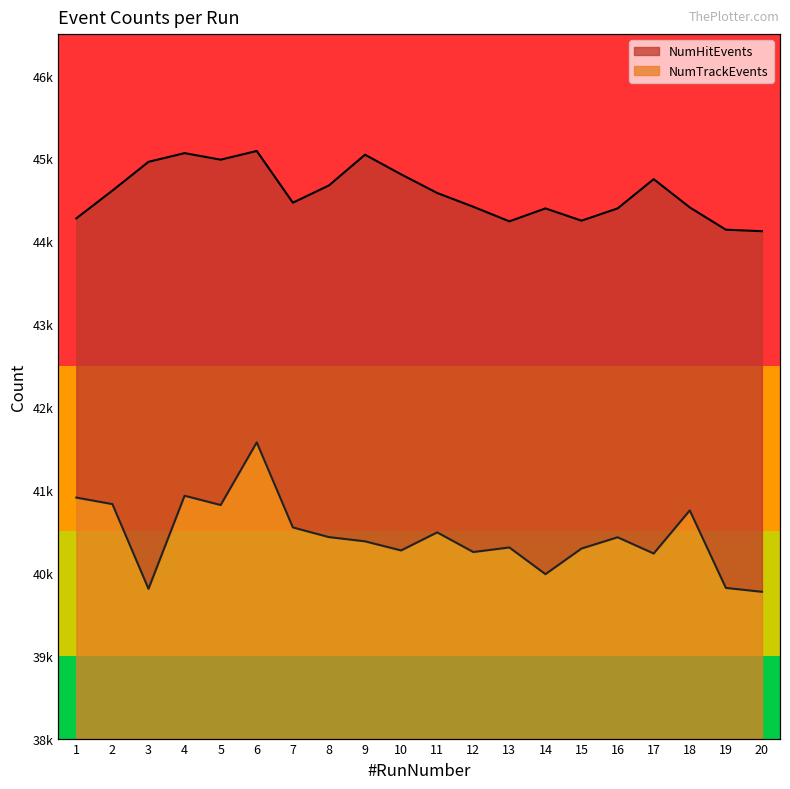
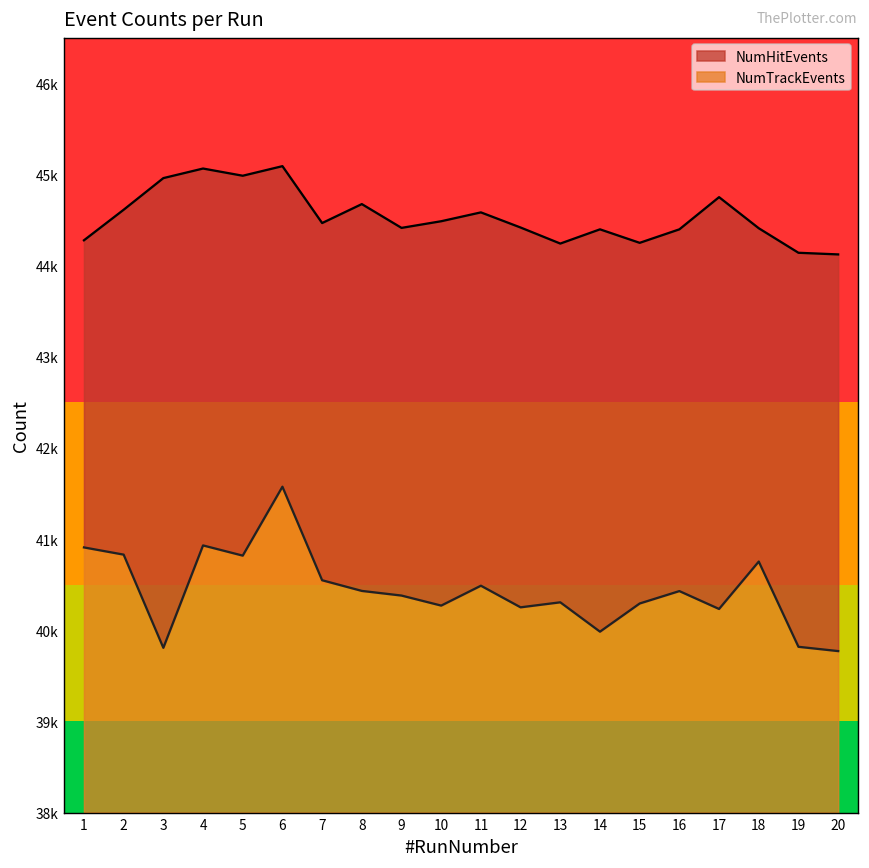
  {
    "NumHitEvents": {
      "1": 44300,
      "2": 44600,
      "3": 45000,
      "4": 45100,
      "5": 45000,
      "6": 45100,
      "7": 44500,
      "8": 44700,
-     "9": 45000,
-     "10": 44800,
+     "9": 44400,
+     "10": 44500,
      "11": 44600,
      "12": 44400,
      "13": 44200,
      "14": 44400,
      "15": 44200,
      "16": 44400,
      "17": 44800,
      "18": 44400,
      "19": 44100,
      "20": 44100
    },
    "NumTrackEvents": {
      "1": 40900,
      "2": 40800,
      "3": 39800,
      "4": 40900,
      "5": 40800,
      "6": 41600,
      "7": 40500,
      "8": 40400,
      "9": 40400,
      "10": 40300,
      "11": 40500,
      "12": 40300,
      "13": 40300,
      "14": 40000,
      "15": 40300,
      "16": 40400,
      "17": 40200,
      "18": 40800,
      "19": 39800,
      "20": 39800
    }
  }
